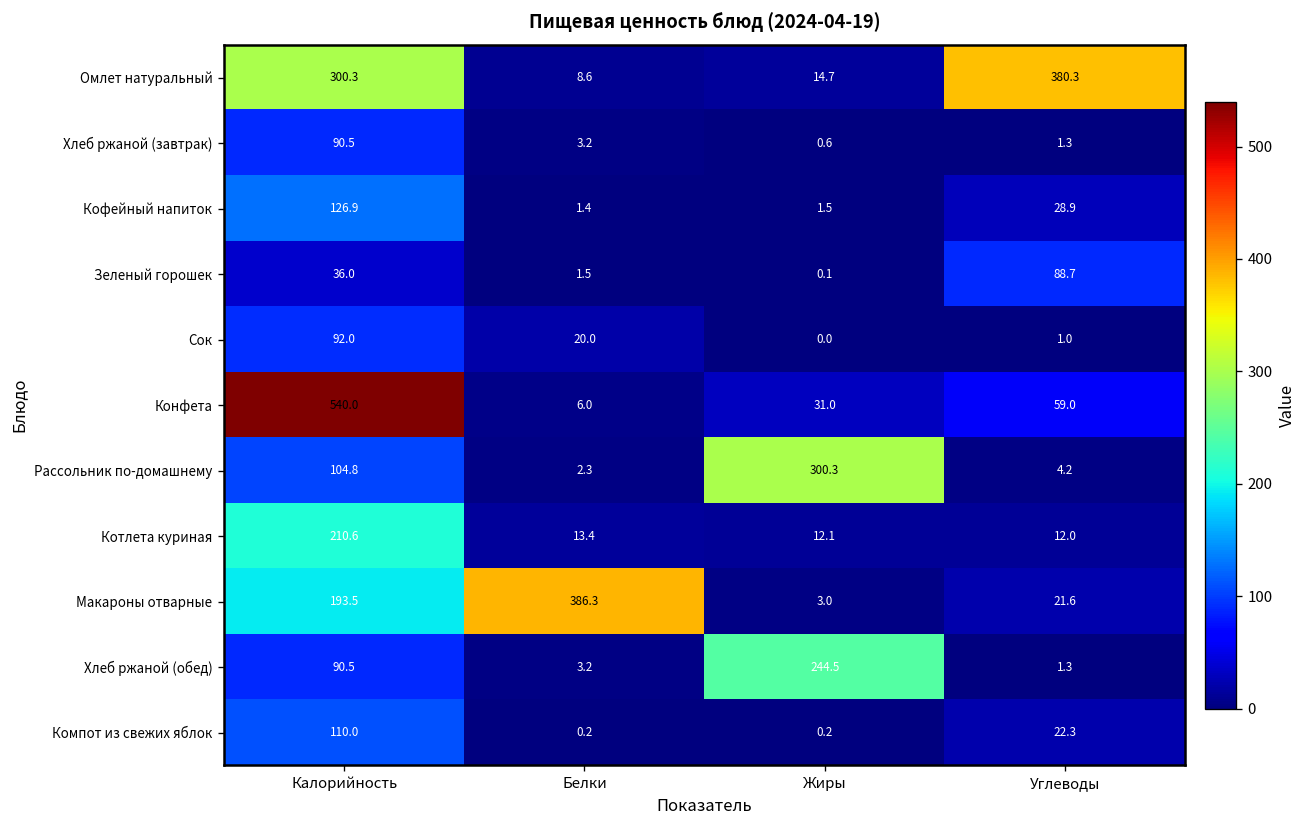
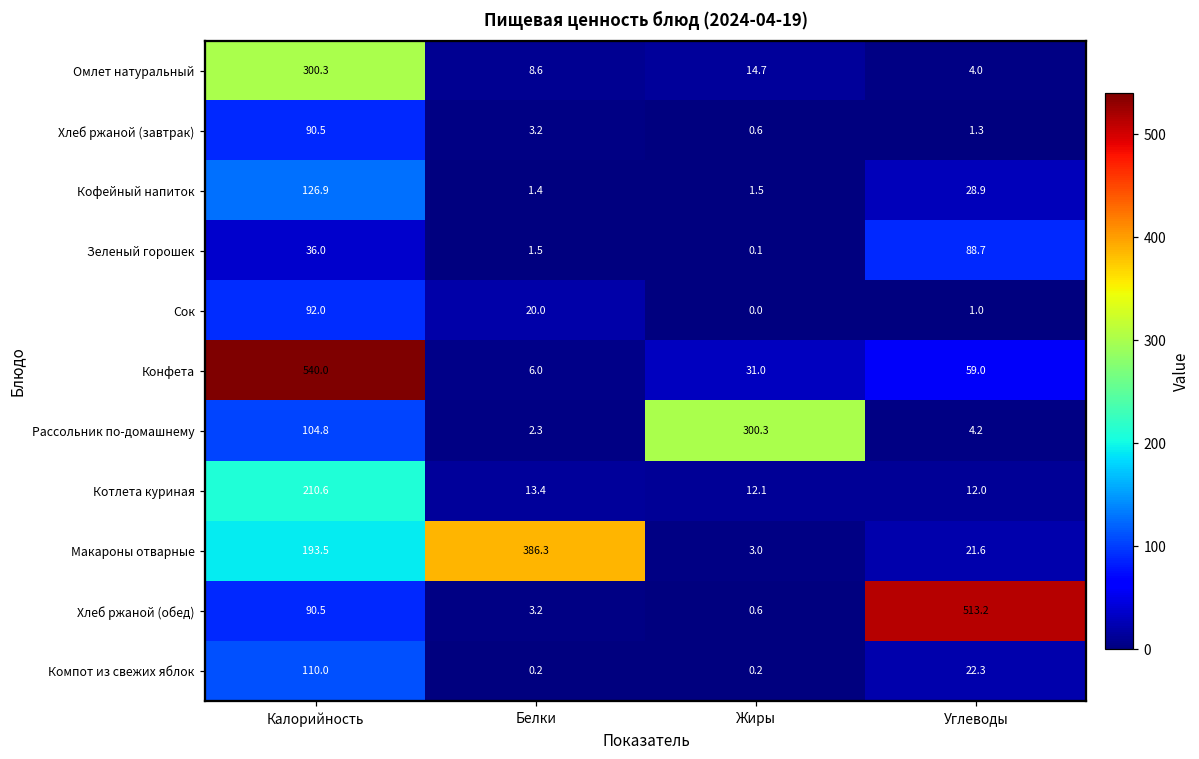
  {
    "Омлет натуральный": {
      "Калорийность": 300.3,
      "Белки": 8.6,
      "Жиры": 14.7,
-     "Углеводы": 380.3
+     "Углеводы": 4.0
    },
    "Хлеб ржаной (завтрак)": {
      "Калорийность": 90.5,
      "Белки": 3.2,
      "Жиры": 0.6,
      "Углеводы": 1.3
    },
    "Кофейный напиток": {
      "Калорийность": 126.9,
      "Белки": 1.4,
      "Жиры": 1.5,
      "Углеводы": 28.9
    },
    "Зеленый горошек": {
      "Калорийность": 36.0,
      "Белки": 1.5,
      "Жиры": 0.1,
      "Углеводы": 88.7
    },
    "Сок": {
      "Калорийность": 92.0,
      "Белки": 20.0,
      "Жиры": 0.0,
      "Углеводы": 1.0
    },
    "Конфета": {
      "Калорийность": 540.0,
      "Белки": 6.0,
      "Жиры": 31.0,
      "Углеводы": 59.0
    },
    "Рассольник по-домашнему": {
      "Калорийность": 104.8,
      "Белки": 2.3,
      "Жиры": 300.3,
      "Углеводы": 4.2
    },
    "Котлета куриная": {
      "Калорийность": 210.6,
      "Белки": 13.4,
      "Жиры": 12.1,
      "Углеводы": 12.0
    },
    "Макароны отварные": {
      "Калорийность": 193.5,
      "Белки": 386.3,
      "Жиры": 3.0,
      "Углеводы": 21.6
    },
    "Хлеб ржаной (обед)": {
      "Калорийность": 90.5,
      "Белки": 3.2,
-     "Жиры": 244.5,
-     "Углеводы": 1.3
+     "Жиры": 0.6,
+     "Углеводы": 513.2
    },
    "Компот из свежих яблок": {
      "Калорийность": 110.0,
      "Белки": 0.2,
      "Жиры": 0.2,
      "Углеводы": 22.3
    }
  }
